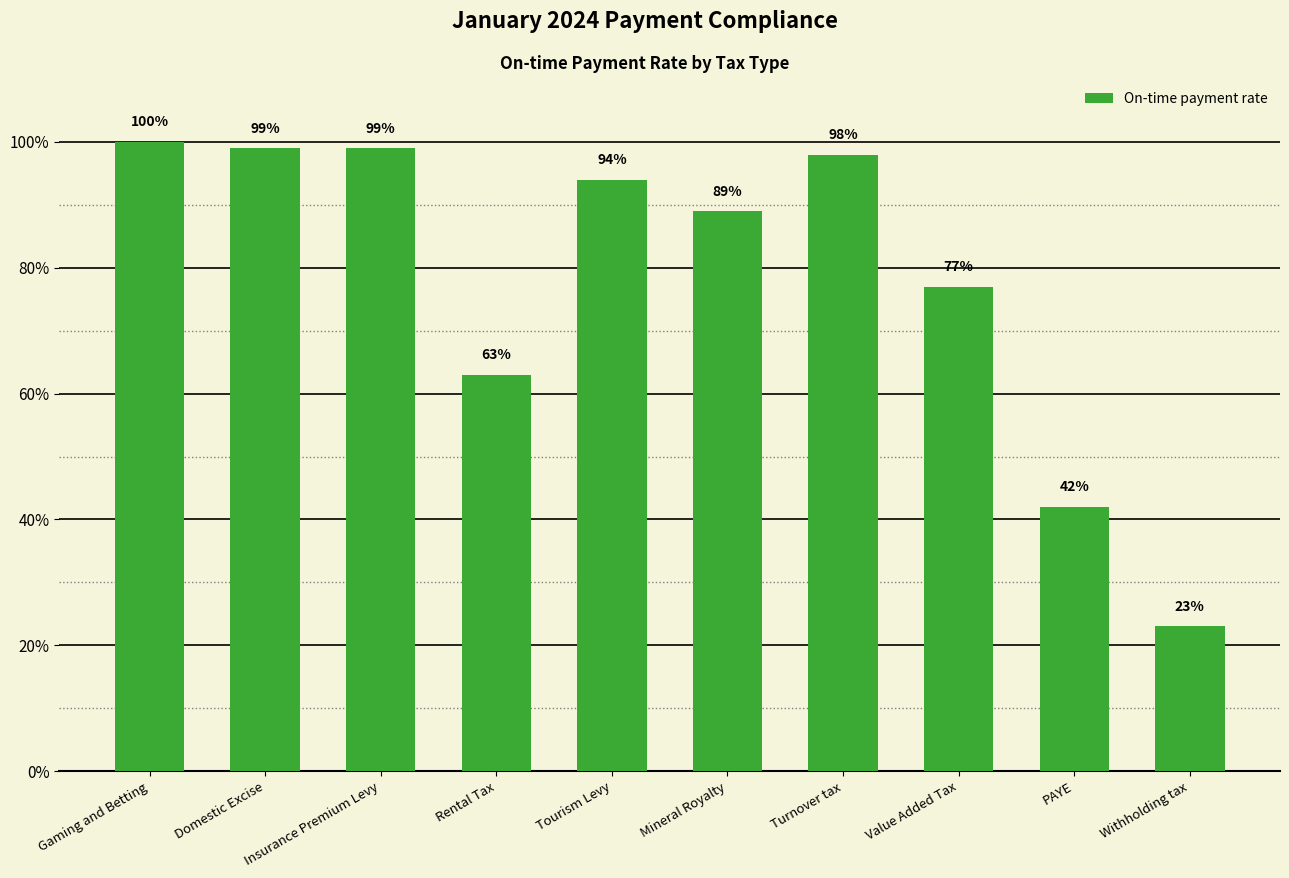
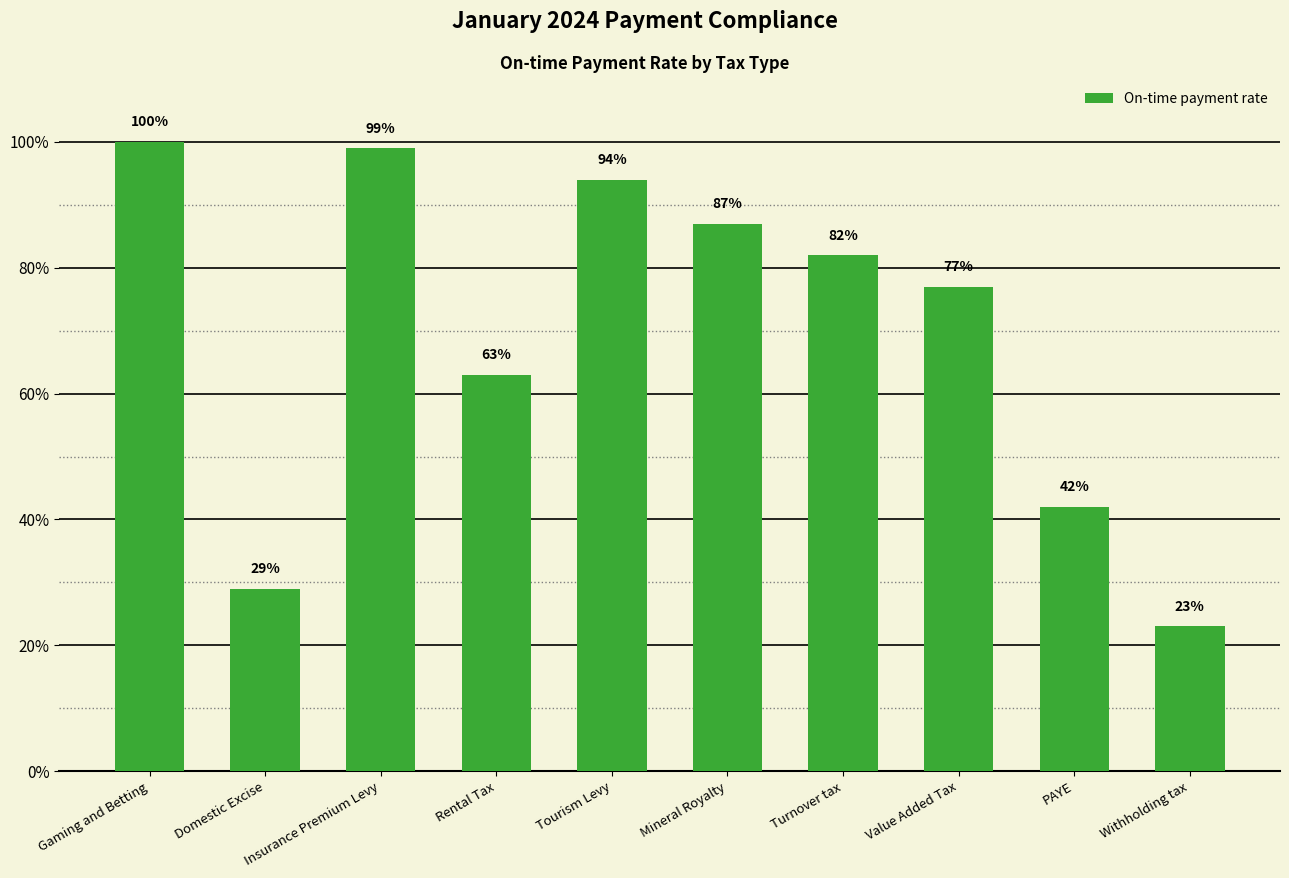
  {
    "Gaming and Betting": "100%",
-   "Domestic Excise": "99%",
+   "Domestic Excise": "29%",
    "Insurance Premium Levy": "99%",
    "Rental Tax": "63%",
    "Tourism Levy": "94%",
-   "Mineral Royalty": "89%",
-   "Turnover tax": "98%",
+   "Mineral Royalty": "87%",
+   "Turnover tax": "82%",
    "Value Added Tax": "77%",
    "PAYE": "42%",
    "Withholding tax": "23%"
  }
